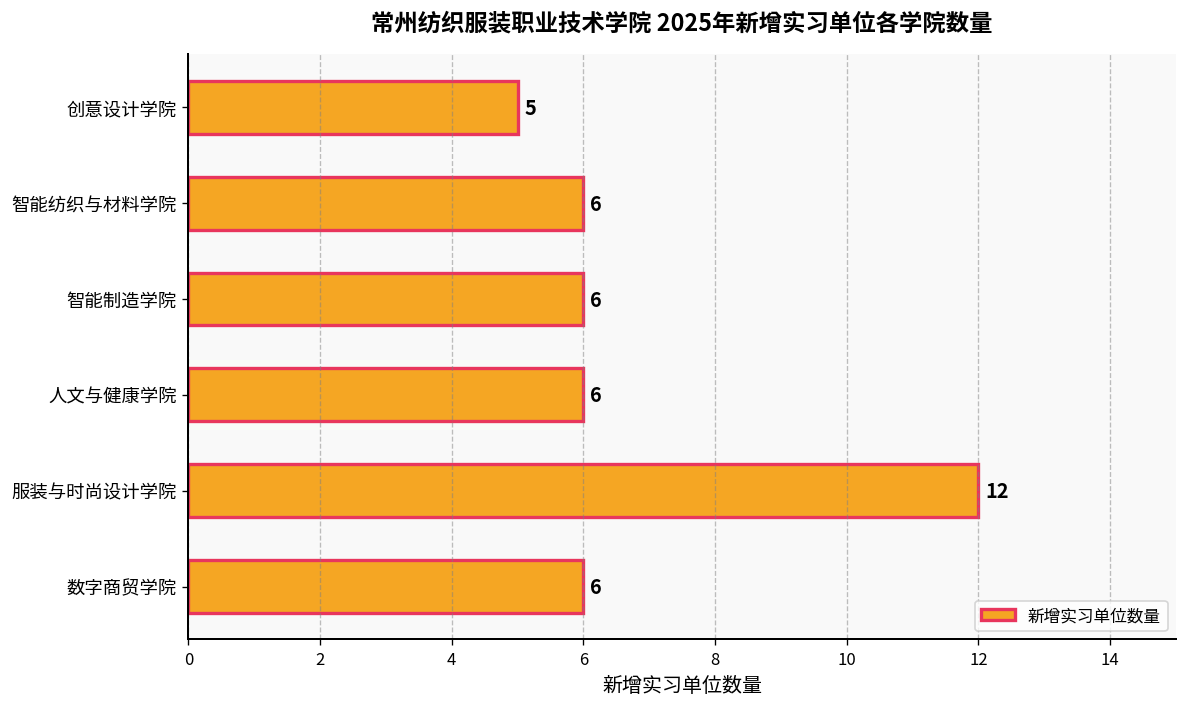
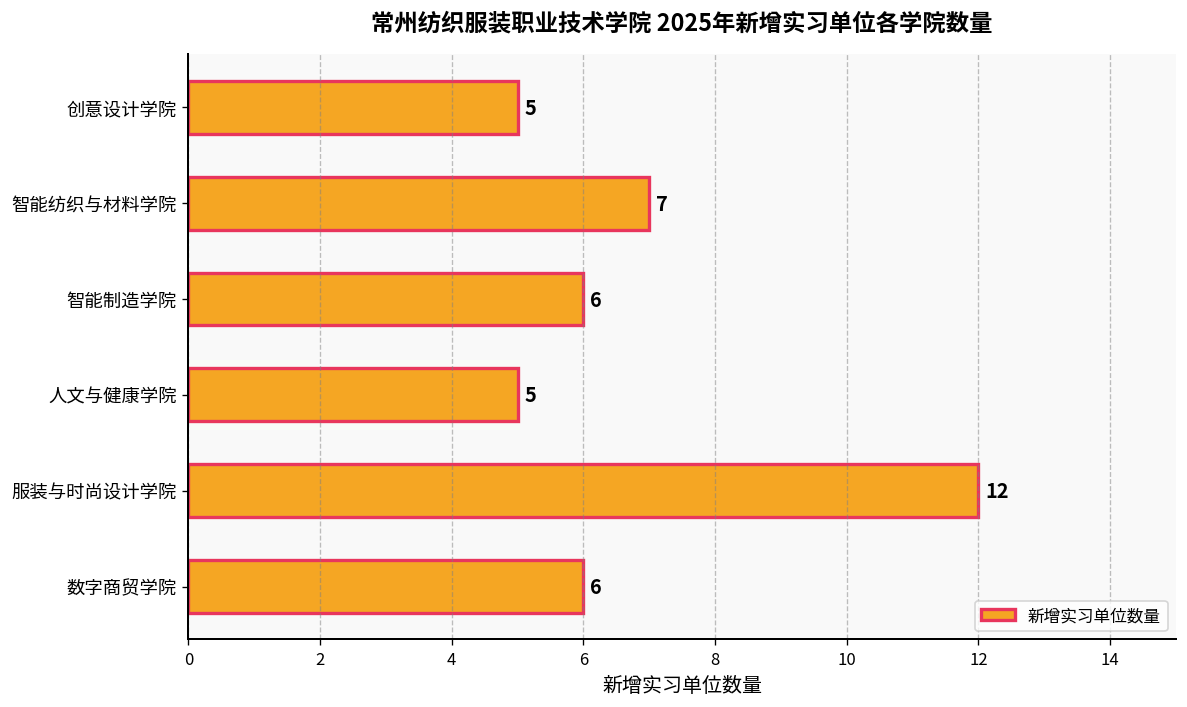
  {
    "创意设计学院": 5,
-   "智能纺织与材料学院": 6,
+   "智能纺织与材料学院": 7,
    "智能制造学院": 6,
-   "人文与健康学院": 6,
+   "人文与健康学院": 5,
    "服装与时尚设计学院": 12,
    "数字商贸学院": 6
  }
